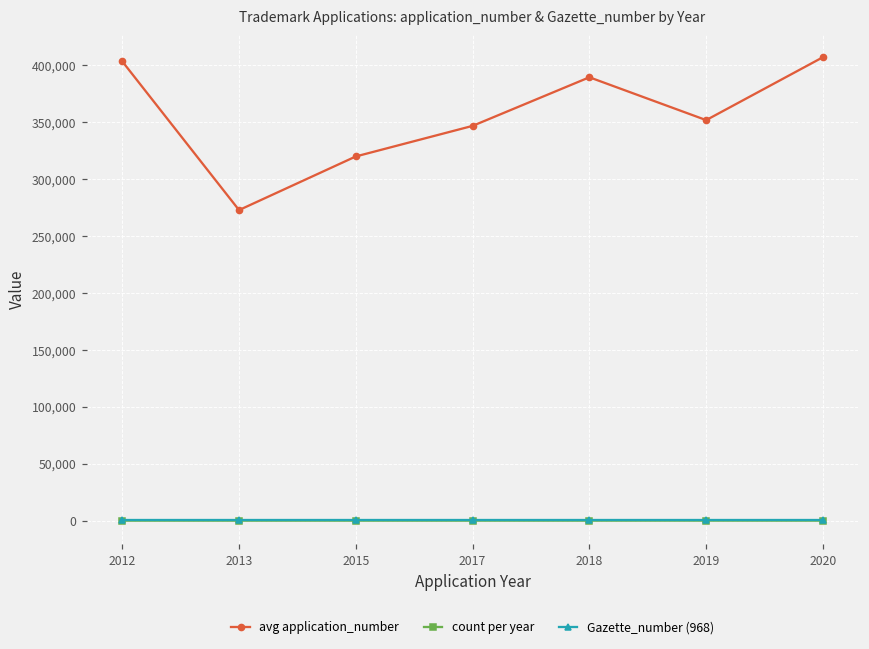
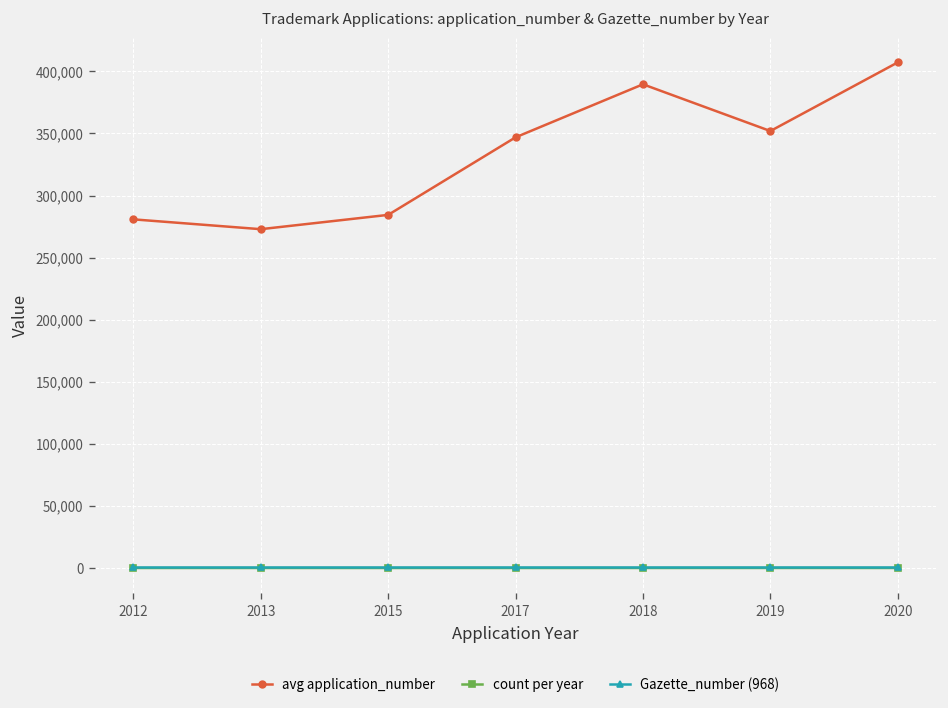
  {
    "avg application_number": {
-     "2012": "404,000",
+     "2012": "281,000",
      "2013": "273,000",
-     "2015": "320,000",
+     "2015": "284,000",
      "2017": "347,000",
      "2018": "390,000",
      "2019": "352,000",
      "2020": "407,000"
    }
  }
